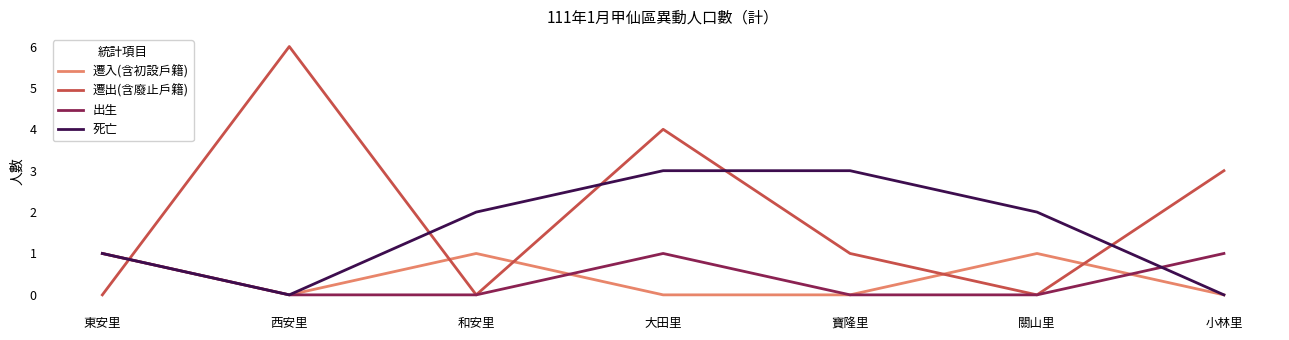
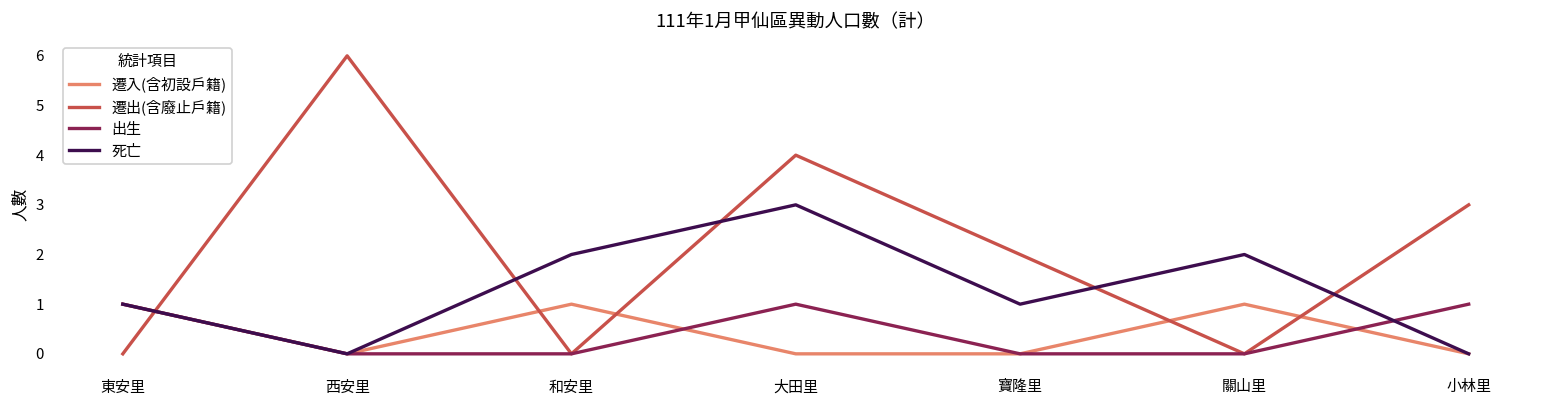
  {
    "遷入(含初設戶籍)": {
      "和安里": 1,
      "大田里": 0,
      "關山里": 1
    },
    "遷出(含廢止戶籍)": {
      "東安里": 0,
      "西安里": 6,
      "大田里": 4,
-     "寶隆里": 1,
+     "寶隆里": 2,
      "小林里": 3
    },
    "出生": {
      "大田里": 1,
      "小林里": 1
    },
    "死亡": {
      "和安里": 2,
      "大田里": 3,
-     "寶隆里": 3,
+     "寶隆里": 1,
      "關山里": 2
    }
  }
